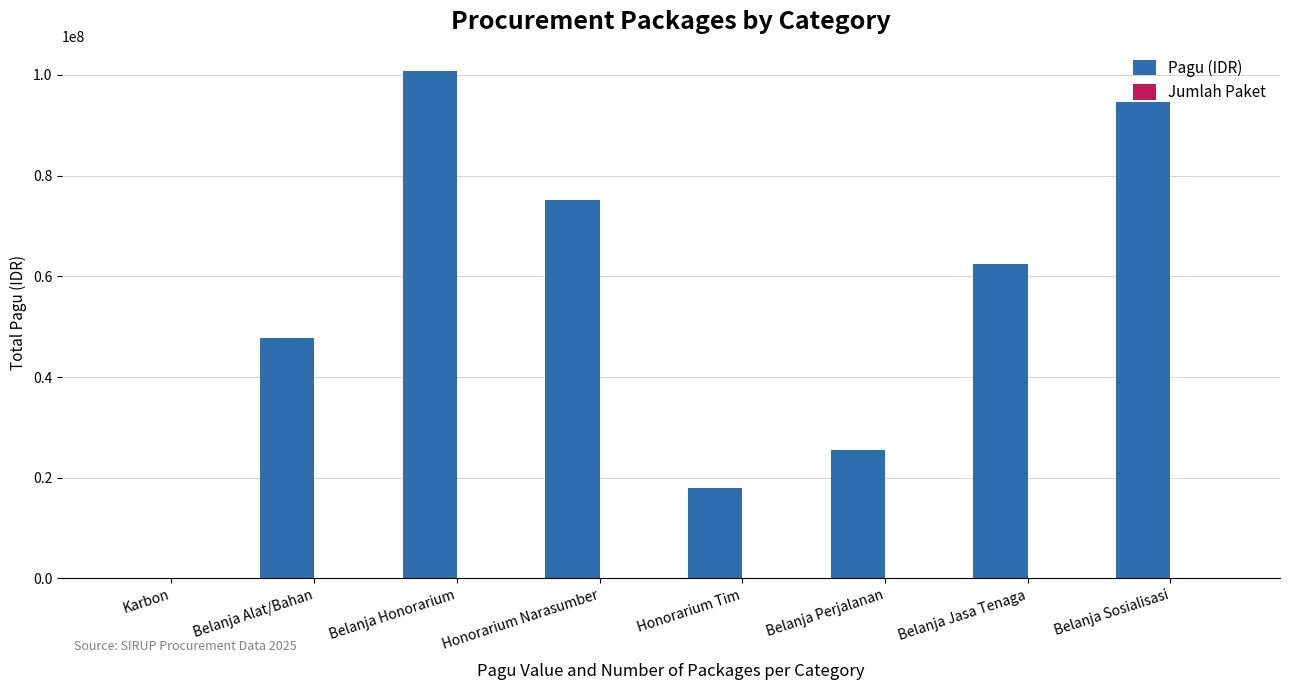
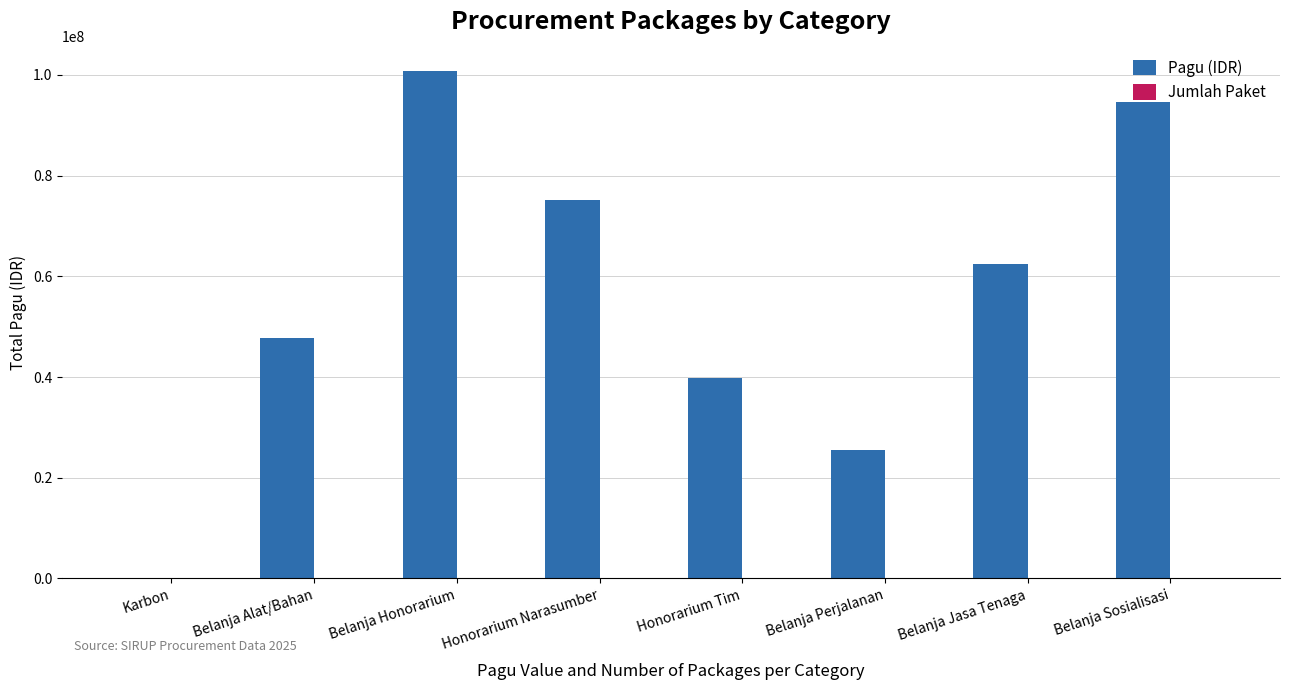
  {
    "Pagu (IDR)": {
      "Belanja Alat/Bahan": 48000000,
      "Belanja Honorarium": 101000000,
      "Honorarium Narasumber": 75000000,
-     "Honorarium Tim": 18000000,
+     "Honorarium Tim": 40000000,
      "Belanja Perjalanan": 26000000,
      "Belanja Jasa Tenaga": 62000000,
      "Belanja Sosialisasi": 95000000
    }
  }
